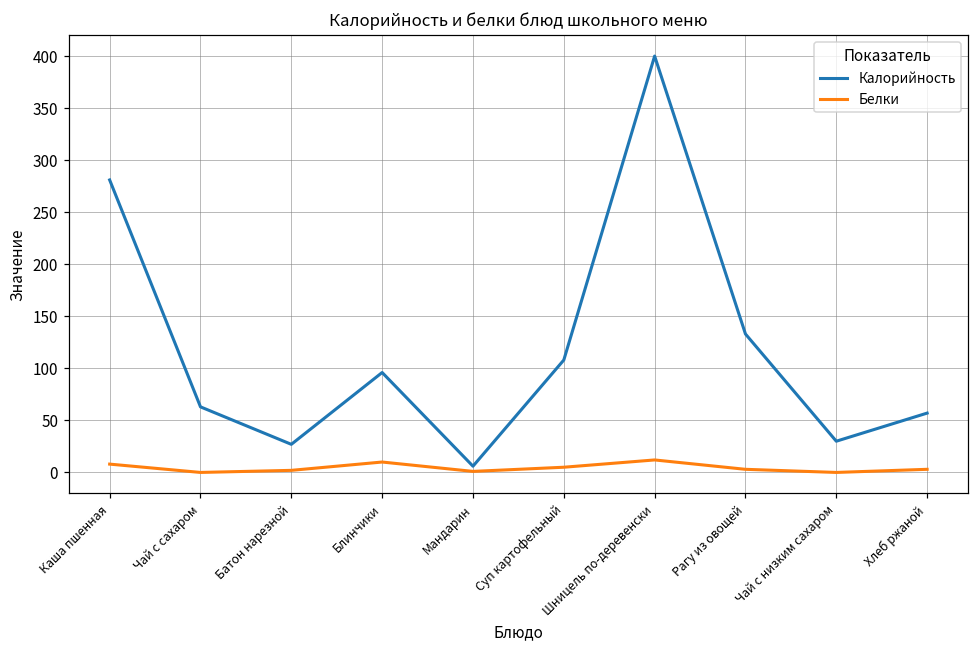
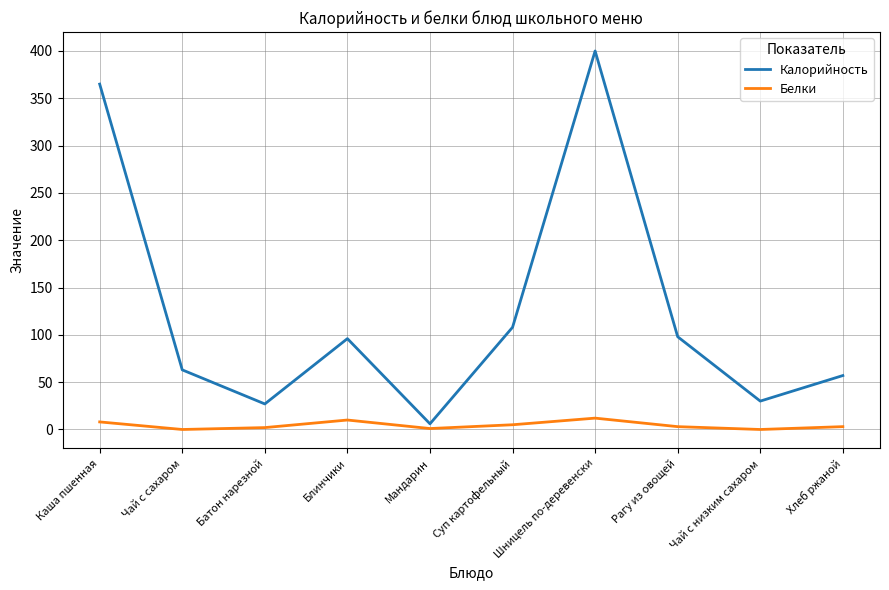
  {
    "Калорийность": {
-     "Каша пшенная": 280,
+     "Каша пшенная": 370,
      "Чай с сахаром": 60,
      "Батон нарезной": 30,
      "Блинчики": 100,
      "Мандарин": 10,
      "Суп картофельный": 110,
      "Шницель по-деревенски": 400,
-     "Рагу из овощей": 130,
+     "Рагу из овощей": 100,
      "Чай с низким сахаром": 30,
      "Хлеб ржаной": 60
    },
    "Белки": {
      "Каша пшенная": 10,
      "Чай с сахаром": 0,
      "Батон нарезной": 0,
      "Блинчики": 10,
      "Мандарин": 0,
      "Суп картофельный": 10,
      "Шницель по-деревенски": 10,
      "Рагу из овощей": 0,
      "Чай с низким сахаром": 0,
      "Хлеб ржаной": 0
    }
  }
